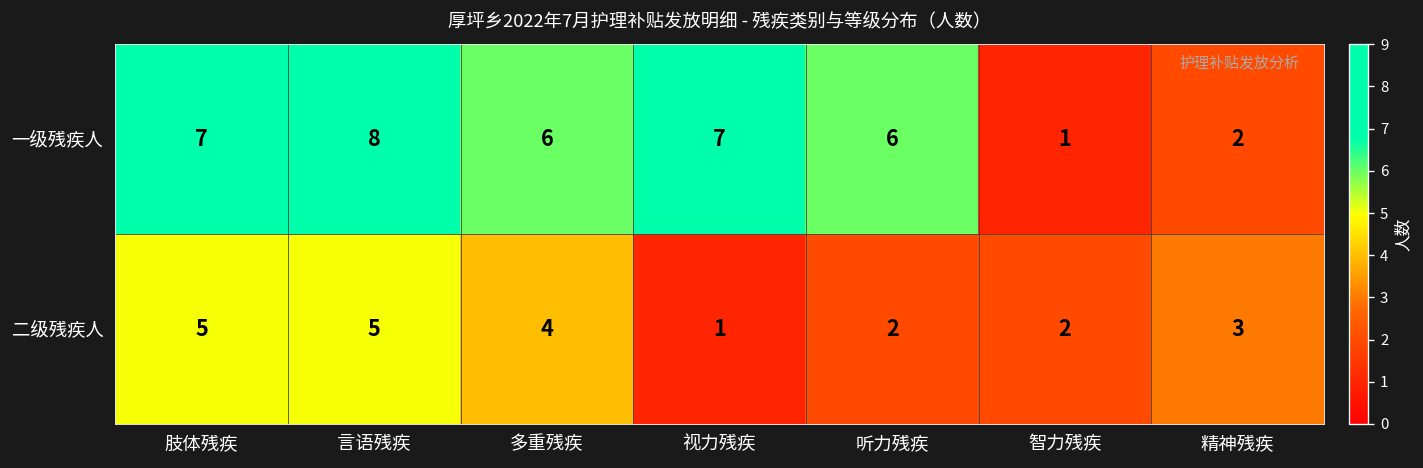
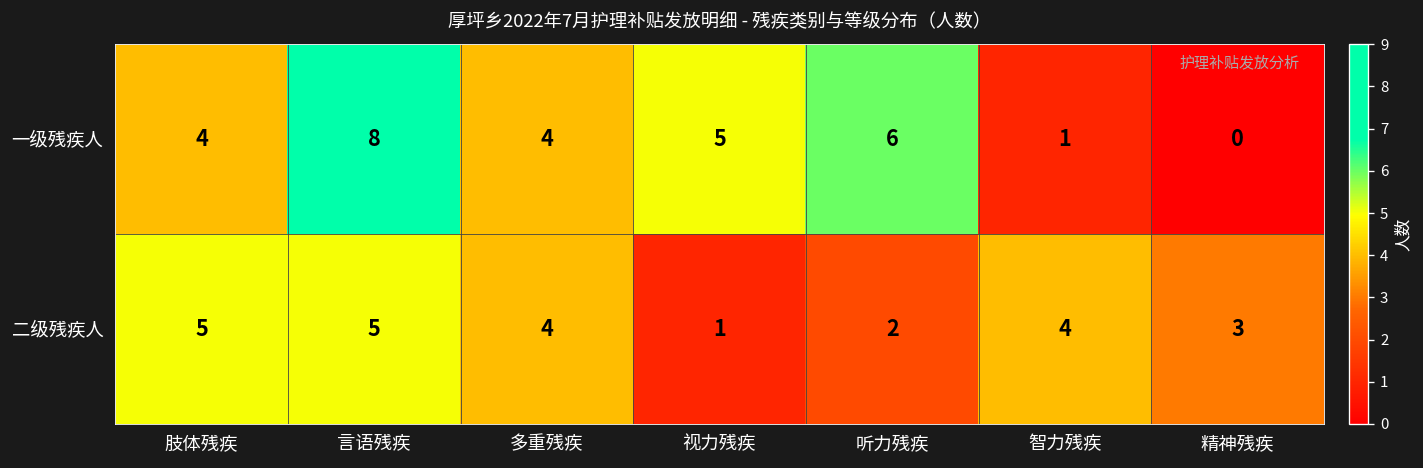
  {
    "一级残疾人": {
-     "肢体残疾": 7,
+     "肢体残疾": 4,
      "言语残疾": 8,
-     "多重残疾": 6,
-     "视力残疾": 7,
+     "多重残疾": 4,
+     "视力残疾": 5,
      "听力残疾": 6,
      "智力残疾": 1,
-     "精神残疾": 2
+     "精神残疾": 0
    },
    "二级残疾人": {
      "肢体残疾": 5,
      "言语残疾": 5,
      "多重残疾": 4,
      "视力残疾": 1,
      "听力残疾": 2,
-     "智力残疾": 2,
+     "智力残疾": 4,
      "精神残疾": 3
    }
  }
